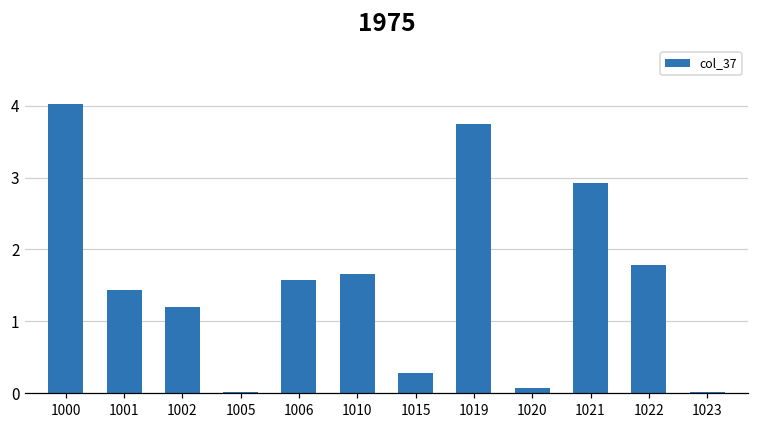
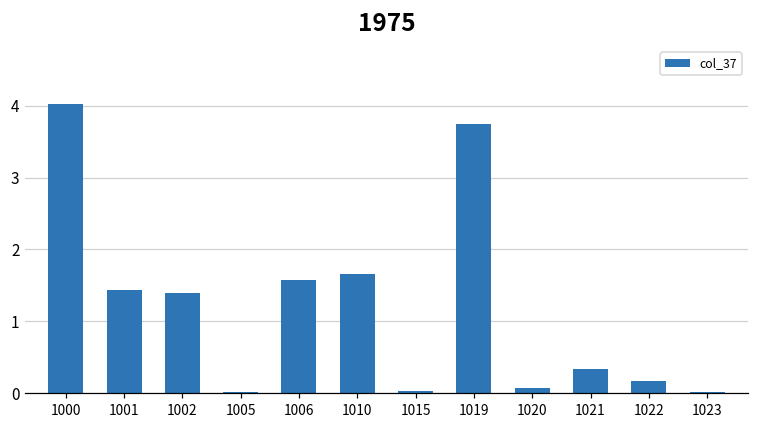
  {
    "1000": 4.0,
    "1001": 1.4,
-   "1002": 1.2,
+   "1002": 1.4,
    "1006": 1.6,
    "1010": 1.7,
-   "1015": 0.3,
+   "1015": 0.0,
    "1019": 3.7,
    "1020": 0.1,
-   "1021": 2.9,
-   "1022": 1.8
+   "1021": 0.3,
+   "1022": 0.2
  }
